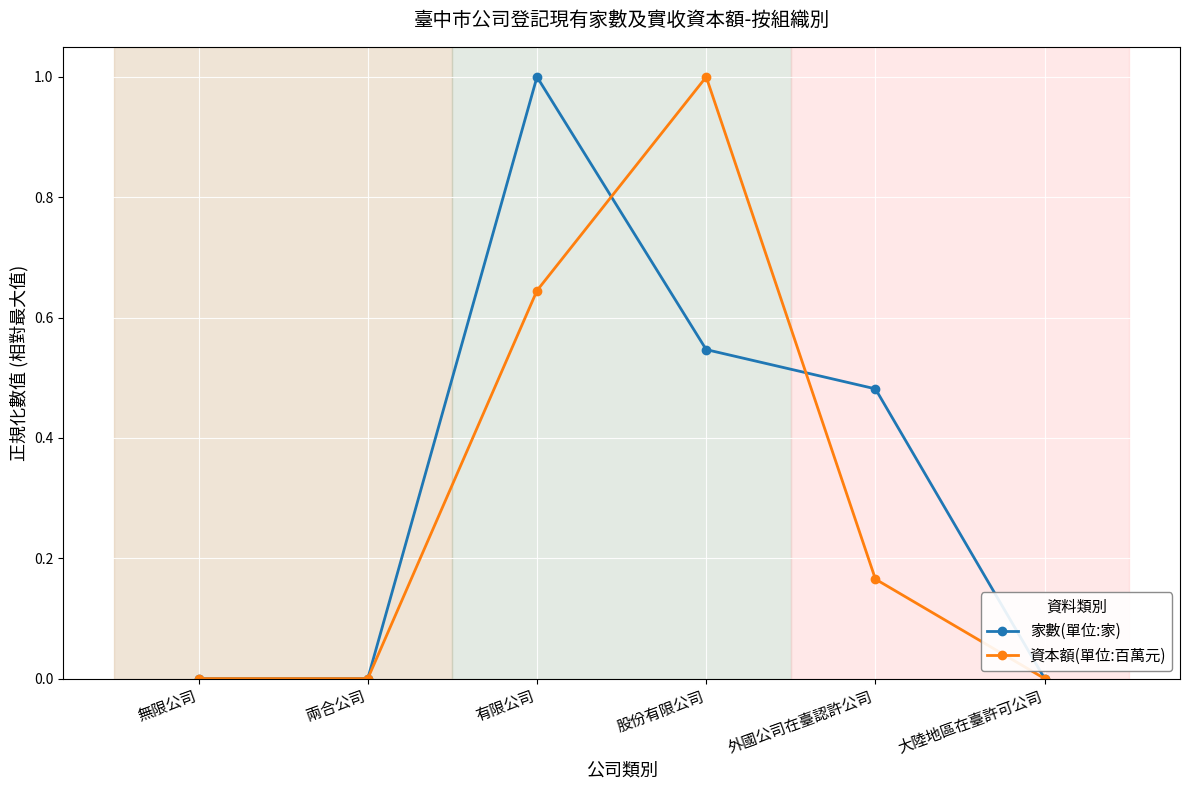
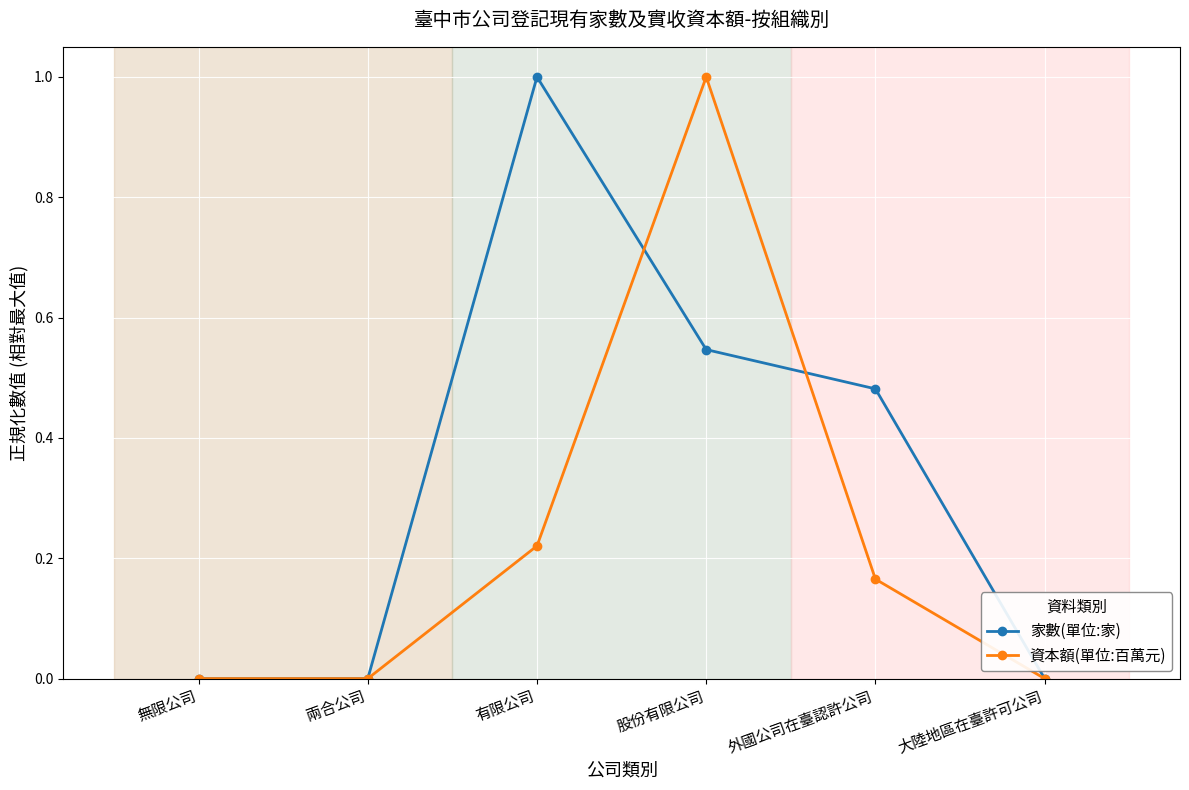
  {
    "家數(單位:家)": {
      "有限公司": 1.00,
      "股份有限公司": 0.55,
      "外國公司在臺認許公司": 0.48
    },
    "資本額(單位:百萬元)": {
-     "有限公司": 0.64,
+     "有限公司": 0.22,
      "股份有限公司": 1.00,
      "外國公司在臺認許公司": 0.17
    }
  }
